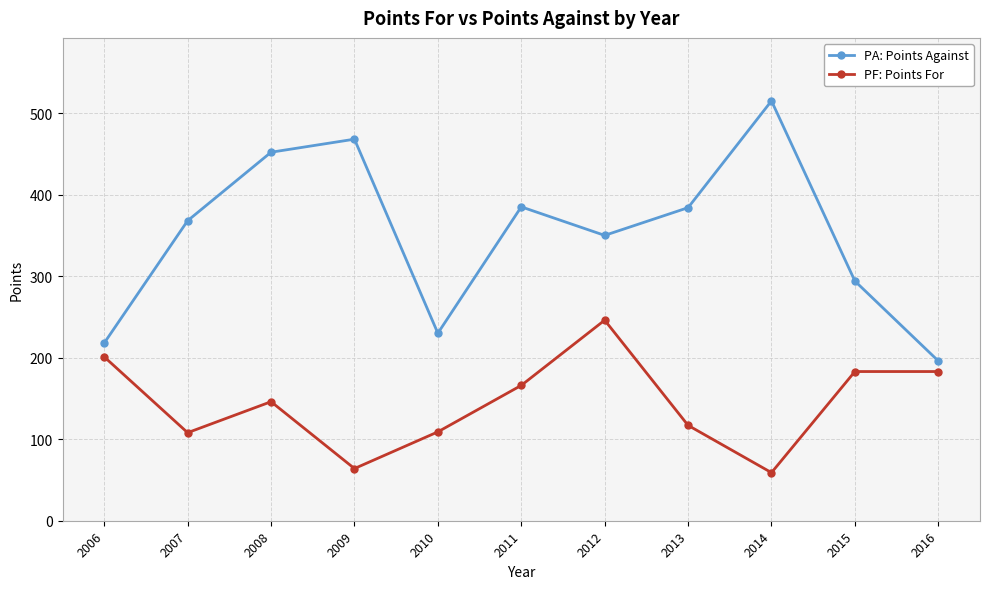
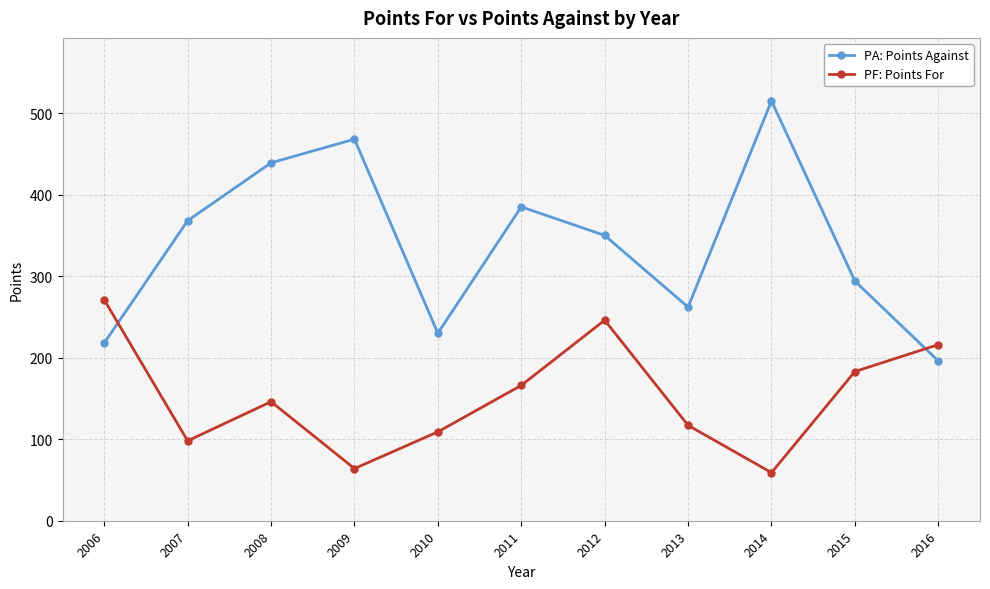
  {
    "PA: Points Against": {
      "2006": 220,
      "2007": 370,
-     "2008": 450,
+     "2008": 440,
      "2009": 470,
      "2010": 230,
      "2011": 390,
      "2012": 350,
-     "2013": 380,
+     "2013": 260,
      "2014": 520,
      "2015": 290,
      "2016": 200
    },
    "PF: Points For": {
-     "2006": 200,
-     "2007": 110,
+     "2006": 270,
+     "2007": 100,
      "2008": 150,
      "2009": 60,
      "2010": 110,
      "2011": 170,
      "2012": 250,
      "2013": 120,
      "2014": 60,
      "2015": 180,
-     "2016": 180
+     "2016": 220
    }
  }
